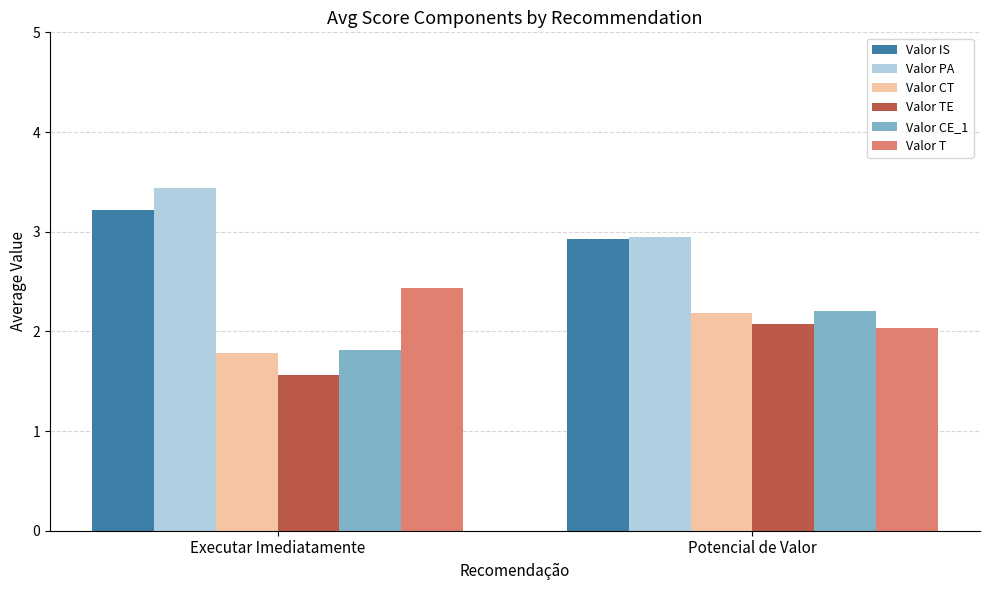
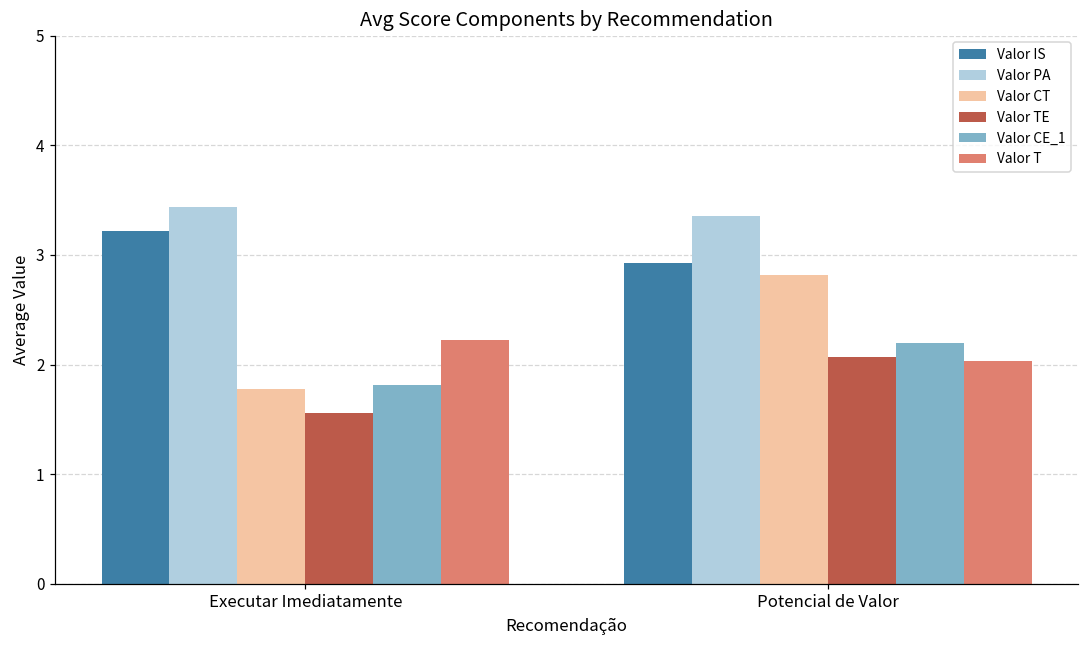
  {
    "Valor IS": {
      "Executar Imediatamente": 3.2,
      "Potencial de Valor": 2.9
    },
    "Valor PA": {
      "Executar Imediatamente": 3.4,
-     "Potencial de Valor": 3.0
+     "Potencial de Valor": 3.4
    },
    "Valor CT": {
      "Executar Imediatamente": 1.8,
-     "Potencial de Valor": 2.2
+     "Potencial de Valor": 2.8
    },
    "Valor TE": {
      "Executar Imediatamente": 1.6,
      "Potencial de Valor": 2.1
    },
    "Valor CE_1": {
      "Executar Imediatamente": 1.8,
      "Potencial de Valor": 2.2
    },
    "Valor T": {
-     "Executar Imediatamente": 2.4,
+     "Executar Imediatamente": 2.2,
      "Potencial de Valor": 2.0
    }
  }
